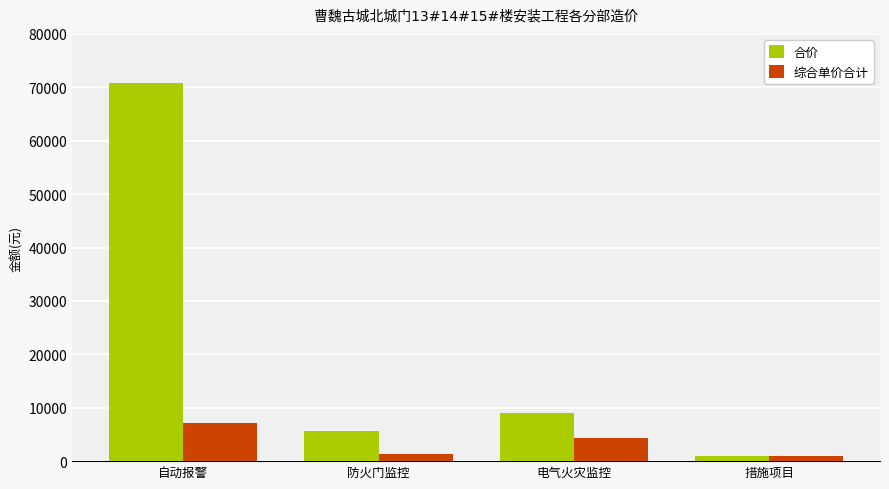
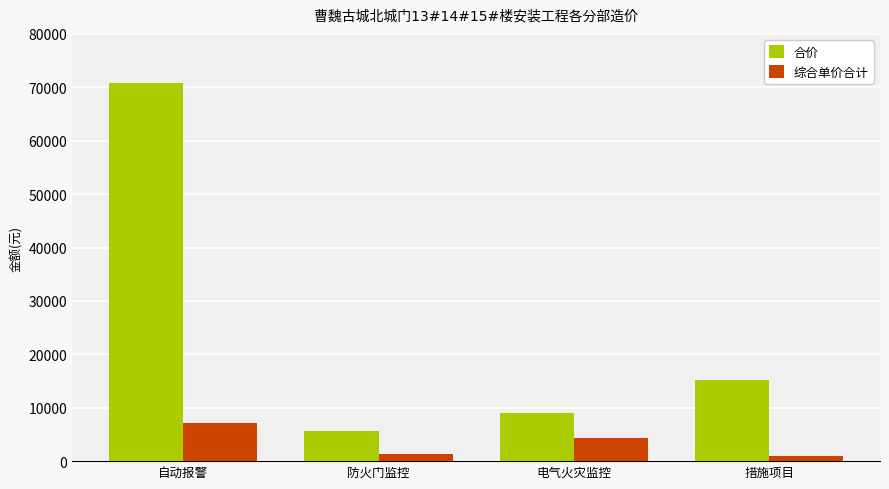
  {
    "合价": {
      "自动报警": 71000,
      "防火门监控": 6000,
      "电气火灾监控": 9000,
-     "措施项目": 1000
+     "措施项目": 15000
    },
    "综合单价合计": {
      "自动报警": 7000,
      "防火门监控": 1000,
      "电气火灾监控": 4000,
      "措施项目": 1000
    }
  }
